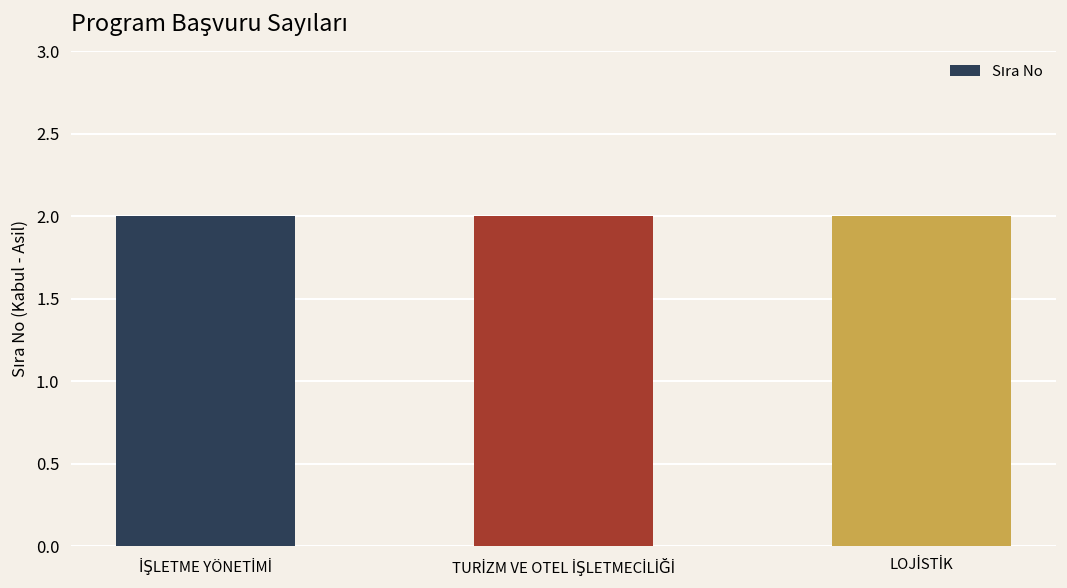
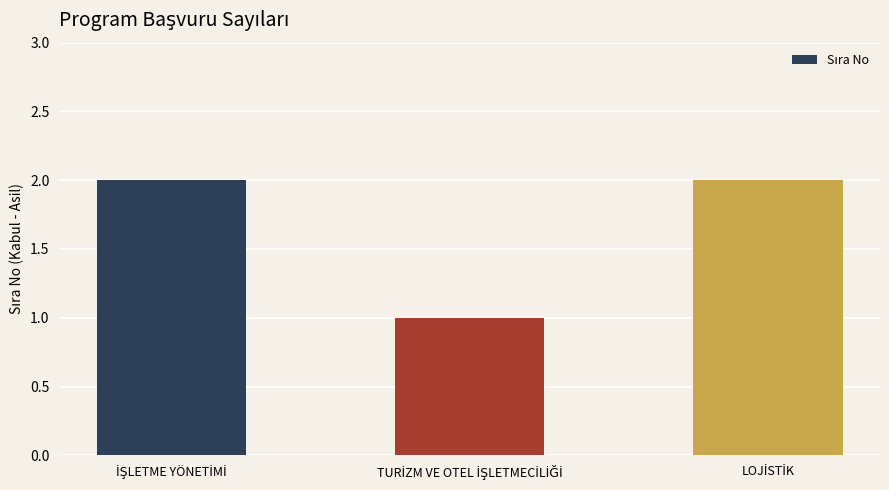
  {
    "İŞLETME YÖNETİMİ": 2,
-   "TURİZM VE OTEL İŞLETMECİLİĞİ": 2,
+   "TURİZM VE OTEL İŞLETMECİLİĞİ": 1,
    "LOJİSTİK": 2
  }
